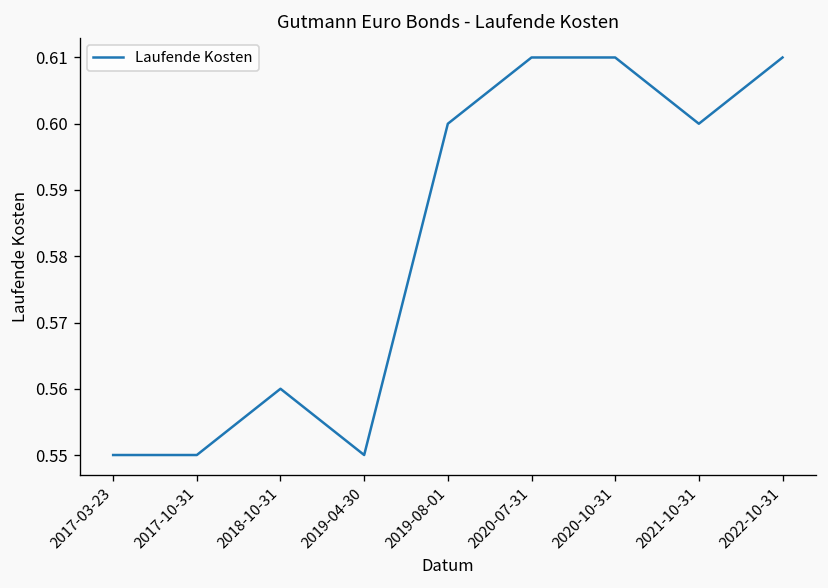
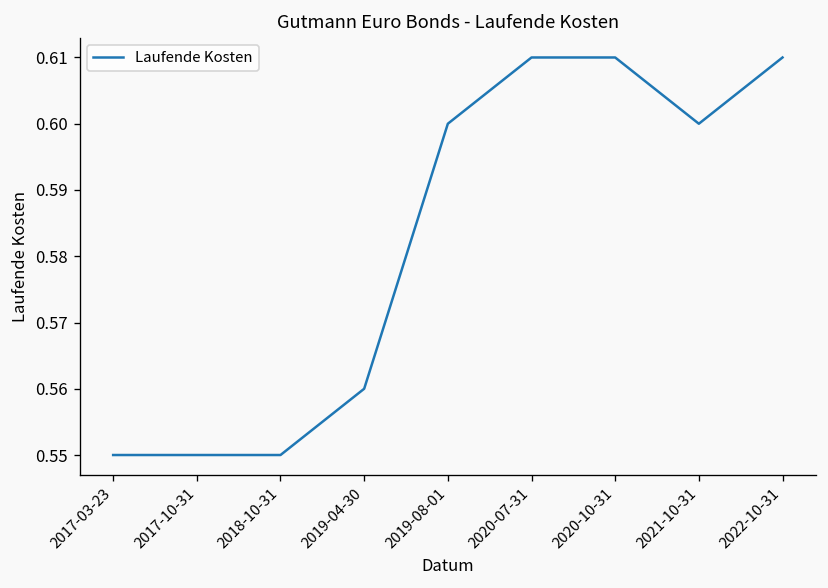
  {
    "2017-03-23": 0.55,
    "2017-10-31": 0.55,
-   "2018-10-31": 0.56,
-   "2019-04-30": 0.55,
+   "2018-10-31": 0.55,
+   "2019-04-30": 0.56,
    "2019-08-01": 0.60,
    "2020-07-31": 0.61,
    "2020-10-31": 0.61,
    "2021-10-31": 0.60,
    "2022-10-31": 0.61
  }
